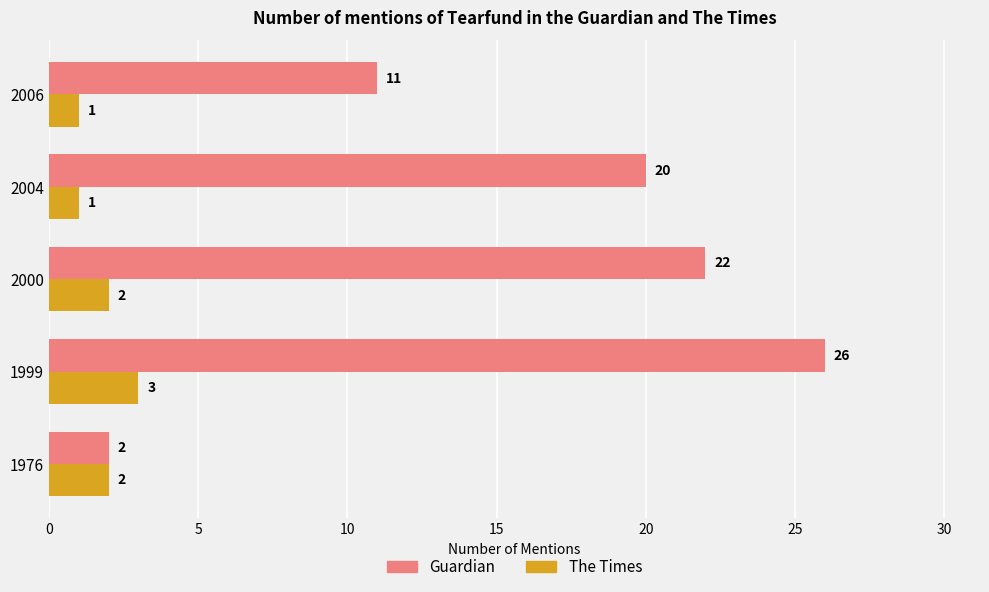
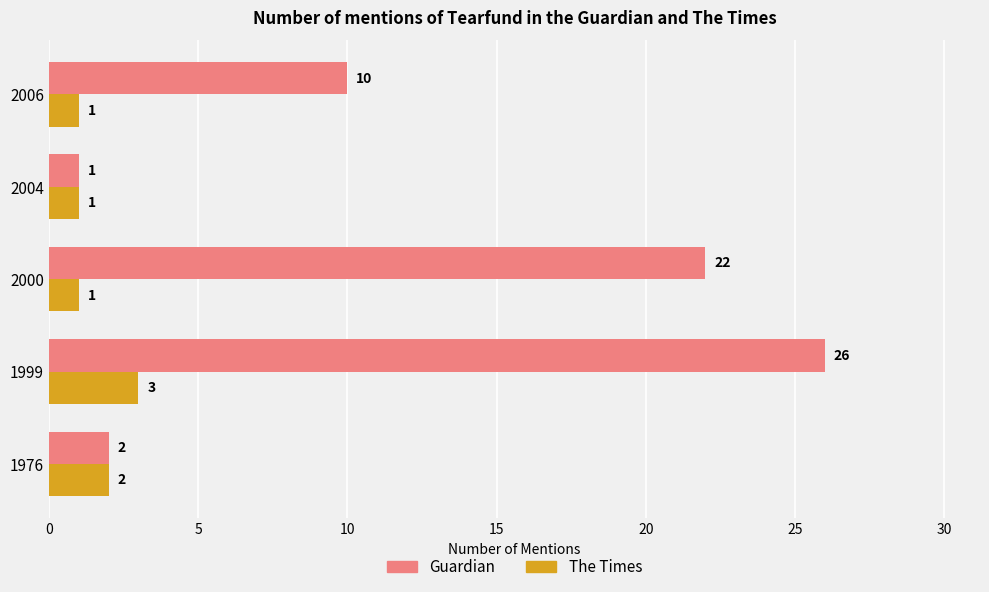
  {
    "Guardian": {
-     "2006": 11,
-     "2004": 20,
+     "2006": 10,
+     "2004": 1,
      "2000": 22,
      "1999": 26,
      "1976": 2
    },
    "The Times": {
      "2006": 1,
      "2004": 1,
-     "2000": 2,
+     "2000": 1,
      "1999": 3,
      "1976": 2
    }
  }
